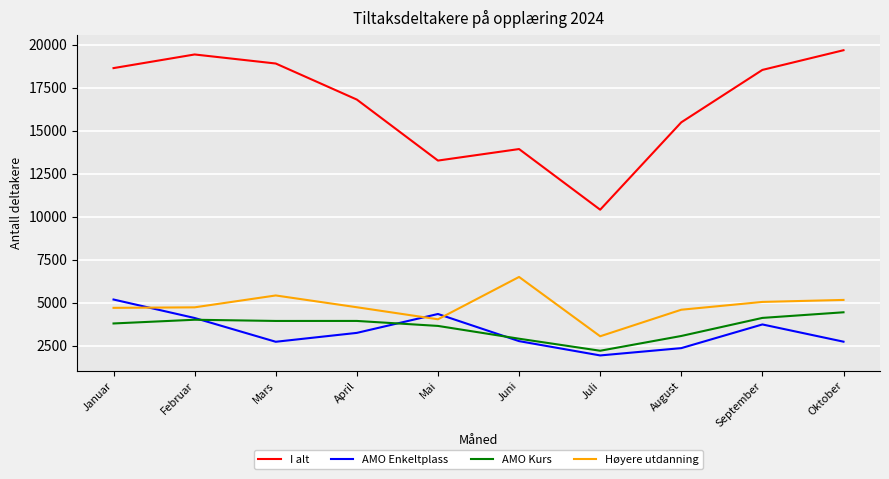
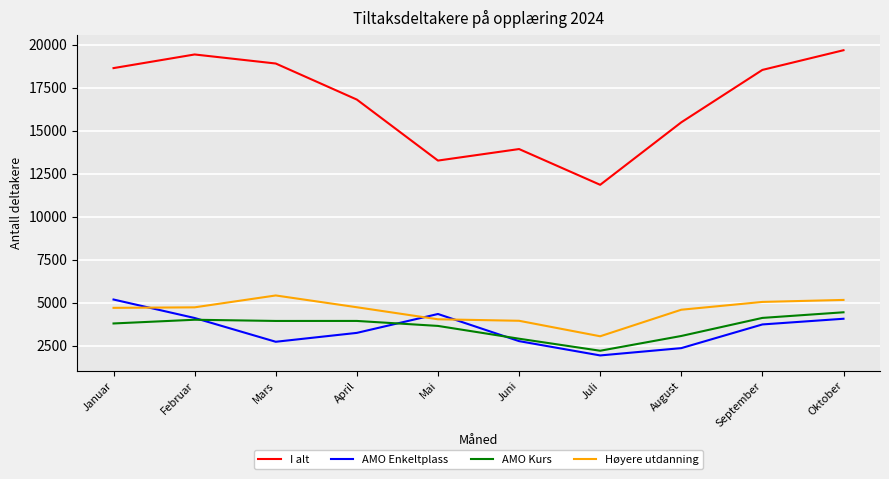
  {
    "I alt": {
      "Januar": 18600,
      "Februar": 19400,
      "Mars": 18900,
      "April": 16800,
      "Mai": 13300,
      "Juni": 13900,
-     "Juli": 10400,
+     "Juli": 11900,
      "August": 15500,
      "September": 18500,
      "Oktober": 19700
    },
    "AMO Enkeltplass": {
      "Januar": 5200,
      "Mars": 2700,
      "April": 3200,
      "Mai": 4300,
      "Juli": 1900,
      "August": 2400,
      "September": 3700,
-     "Oktober": 2700
+     "Oktober": 4100
    },
    "AMO Kurs": {
      "Januar": 3800,
      "Mars": 3900,
      "April": 3900,
      "Mai": 3600,
      "Juli": 2200,
      "August": 3100,
      "September": 4100,
      "Oktober": 4400
    },
    "Høyere utdanning": {
      "Januar": 4700,
      "Februar": 4700,
      "Mars": 5400,
      "April": 4700,
      "Mai": 4000,
-     "Juni": 6500,
+     "Juni": 3900,
      "Juli": 3000,
      "August": 4600,
      "September": 5000,
      "Oktober": 5200
    }
  }
